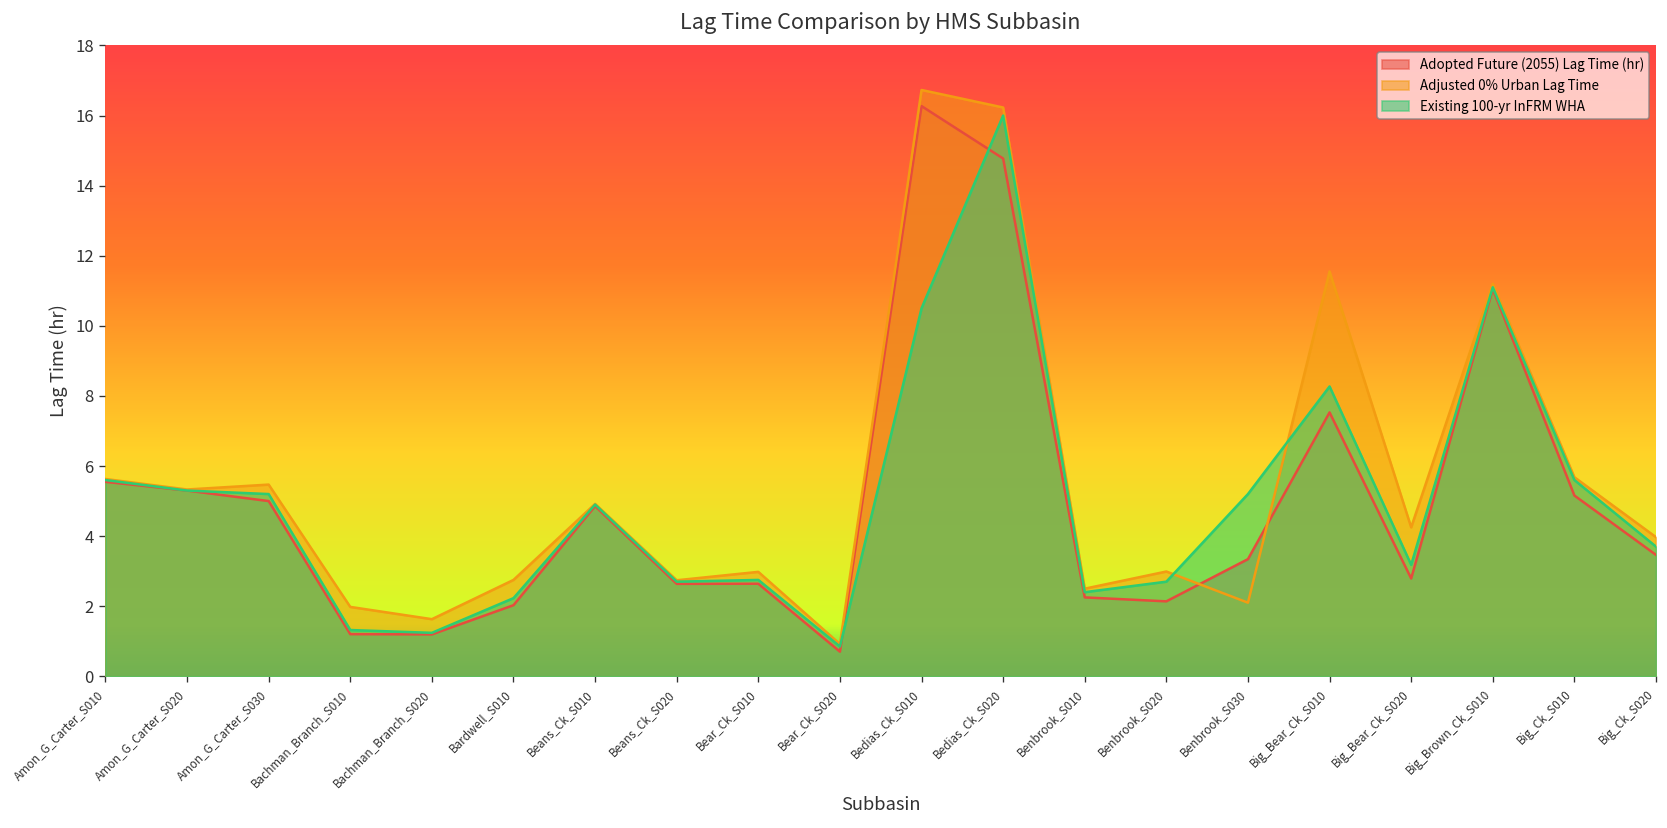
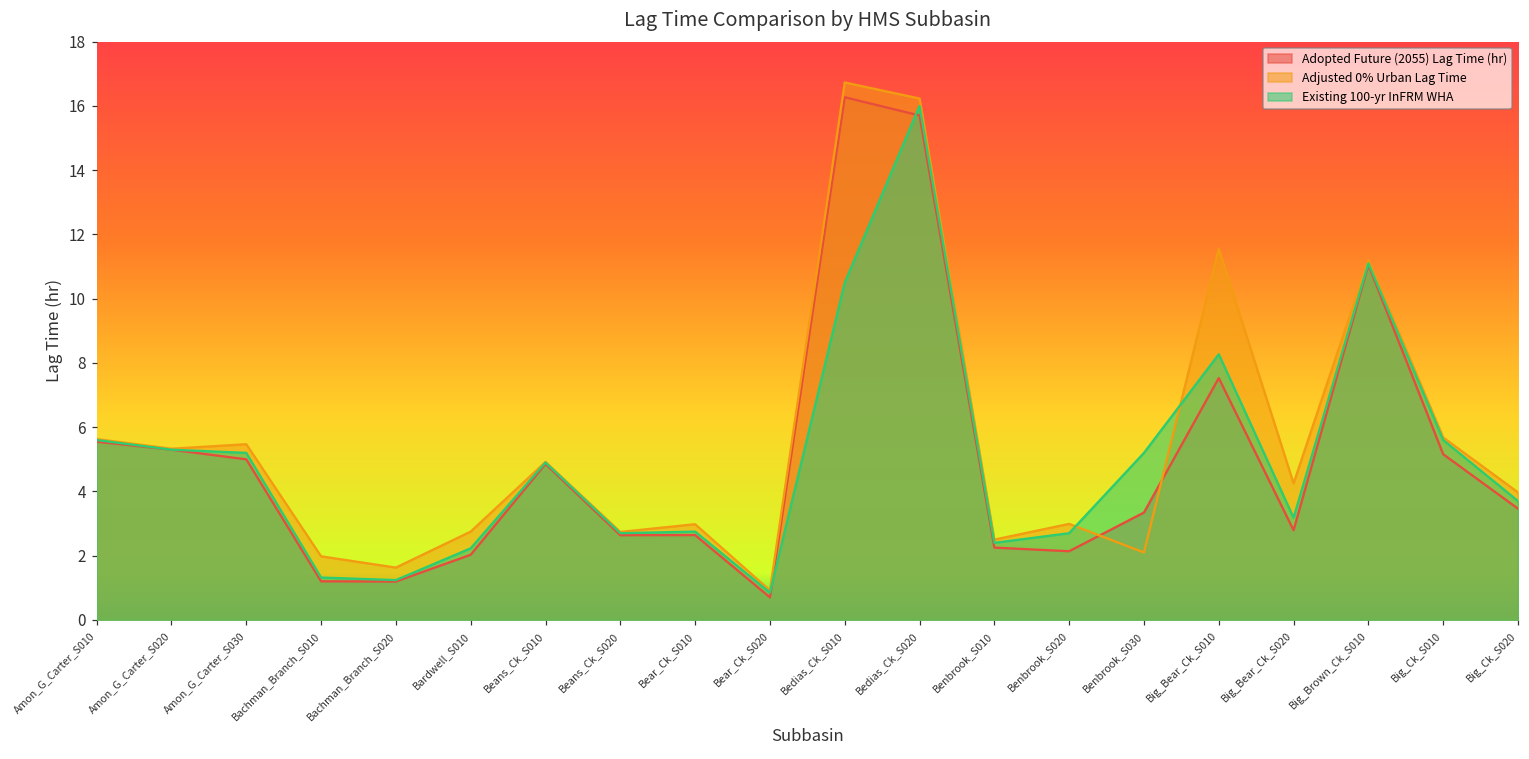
  {
    "Adopted Future (2055) Lag Time (hr)": {
      "Amon_G_Carter_S030": 5.0,
      "Bachman_Branch_S010": 1.2,
      "Bardwell_S010": 2.0,
      "Bear_Ck_S010": 2.6,
      "Bear_Ck_S020": 0.7,
      "Bedias_Ck_S010": 16.3,
-     "Bedias_Ck_S020": 14.8,
+     "Bedias_Ck_S020": 15.7,
      "Benbrook_S010": 2.3,
      "Benbrook_S020": 2.1,
      "Benbrook_S030": 3.3,
      "Big_Bear_Ck_S010": 7.5,
      "Big_Bear_Ck_S020": 2.8,
      "Big_Ck_S010": 5.2,
      "Big_Ck_S020": 3.5
    },
    "Adjusted 0% Urban Lag Time": {
      "Amon_G_Carter_S030": 5.5,
      "Bachman_Branch_S010": 2.0,
      "Bachman_Branch_S020": 1.6,
      "Bardwell_S010": 2.8,
      "Bear_Ck_S010": 3.0,
      "Bedias_Ck_S010": 16.7,
      "Bedias_Ck_S020": 16.2,
      "Benbrook_S010": 2.5,
      "Benbrook_S020": 3.0,
      "Benbrook_S030": 2.1,
      "Big_Bear_Ck_S010": 11.6,
      "Big_Bear_Ck_S020": 4.3,
      "Big_Brown_Ck_S010": 11.2,
      "Big_Ck_S020": 4.0
    },
    "Existing 100-yr InFRM WHA": {
      "Amon_G_Carter_S030": 5.2,
      "Bachman_Branch_S010": 1.3,
      "Bardwell_S010": 2.2,
      "Bear_Ck_S010": 2.8,
      "Bedias_Ck_S010": 10.5,
      "Bedias_Ck_S020": 16.0,
      "Benbrook_S010": 2.4,
      "Benbrook_S020": 2.7,
      "Benbrook_S030": 5.2,
      "Big_Bear_Ck_S010": 8.3,
      "Big_Bear_Ck_S020": 3.2,
      "Big_Ck_S020": 3.7
    }
  }
